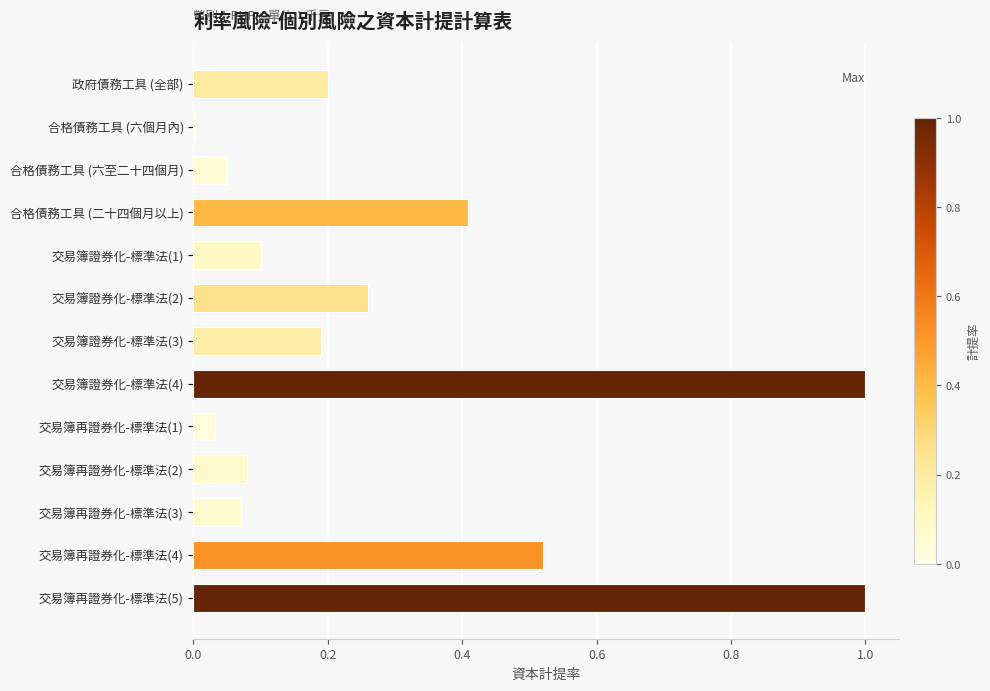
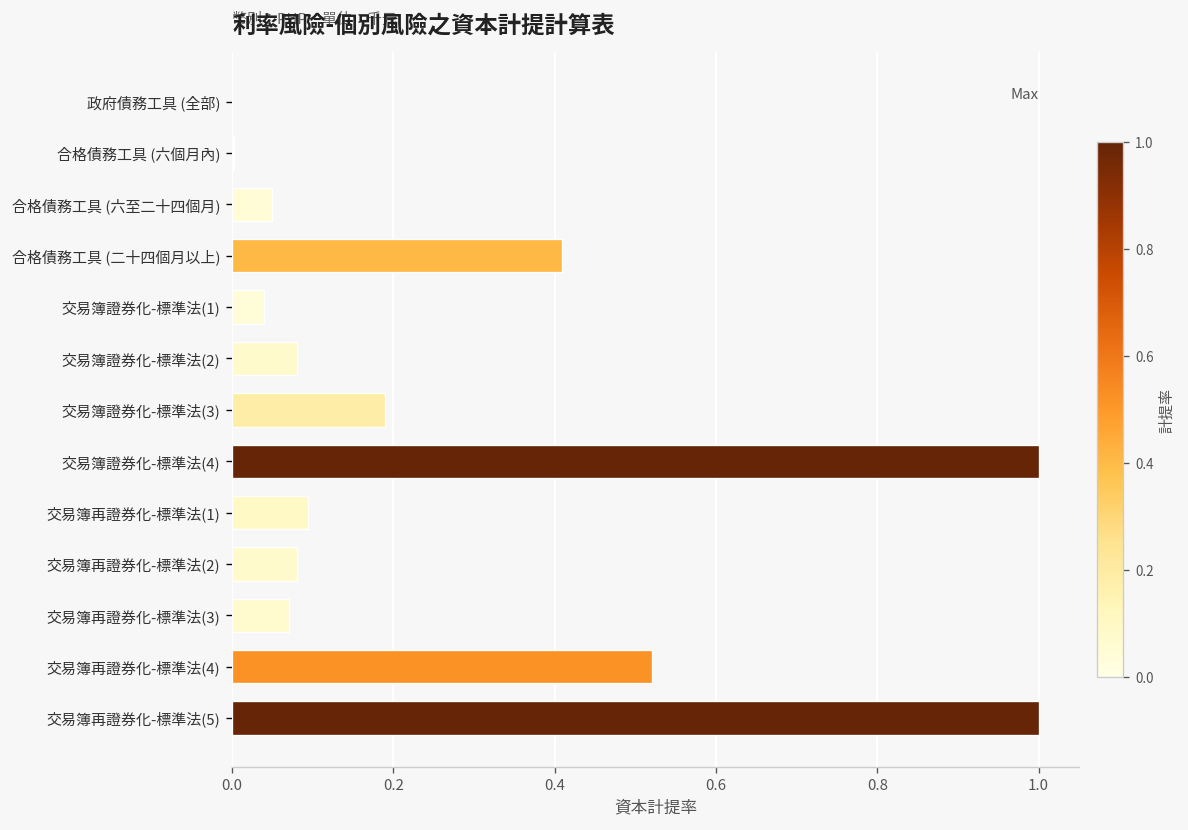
  {
-   "政府債務工具 (全部)": 0.2,
+   "政府債務工具 (全部)": 0.0,
    "合格債務工具 (六至二十四個月)": 0.05,
    "合格債務工具 (二十四個月以上)": 0.41,
-   "交易簿證券化-標準法(1)": 0.10,
-   "交易簿證券化-標準法(2)": 0.26,
+   "交易簿證券化-標準法(1)": 0.04,
+   "交易簿證券化-標準法(2)": 0.08,
    "交易簿證券化-標準法(3)": 0.19,
    "交易簿證券化-標準法(4)": 1.00,
-   "交易簿再證券化-標準法(1)": 0.03,
+   "交易簿再證券化-標準法(1)": 0.09,
    "交易簿再證券化-標準法(2)": 0.08,
    "交易簿再證券化-標準法(3)": 0.07,
    "交易簿再證券化-標準法(4)": 0.52,
    "交易簿再證券化-標準法(5)": 1.00
  }
